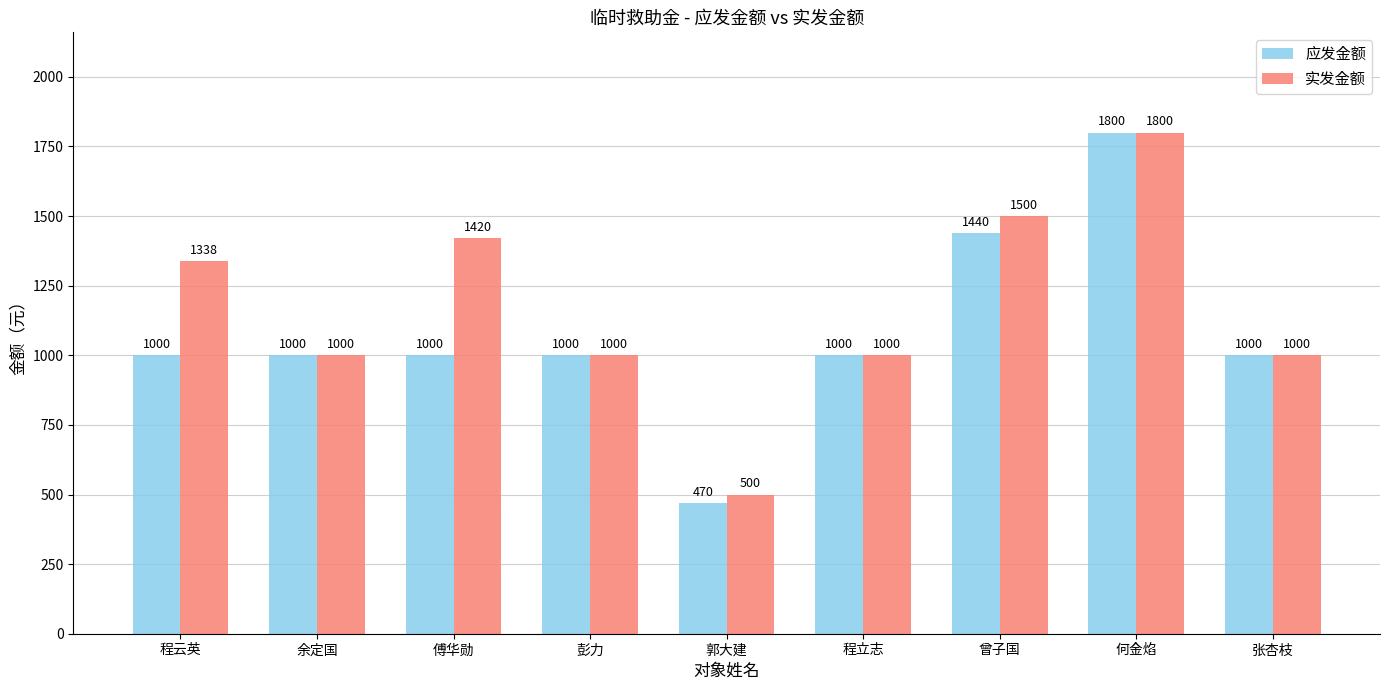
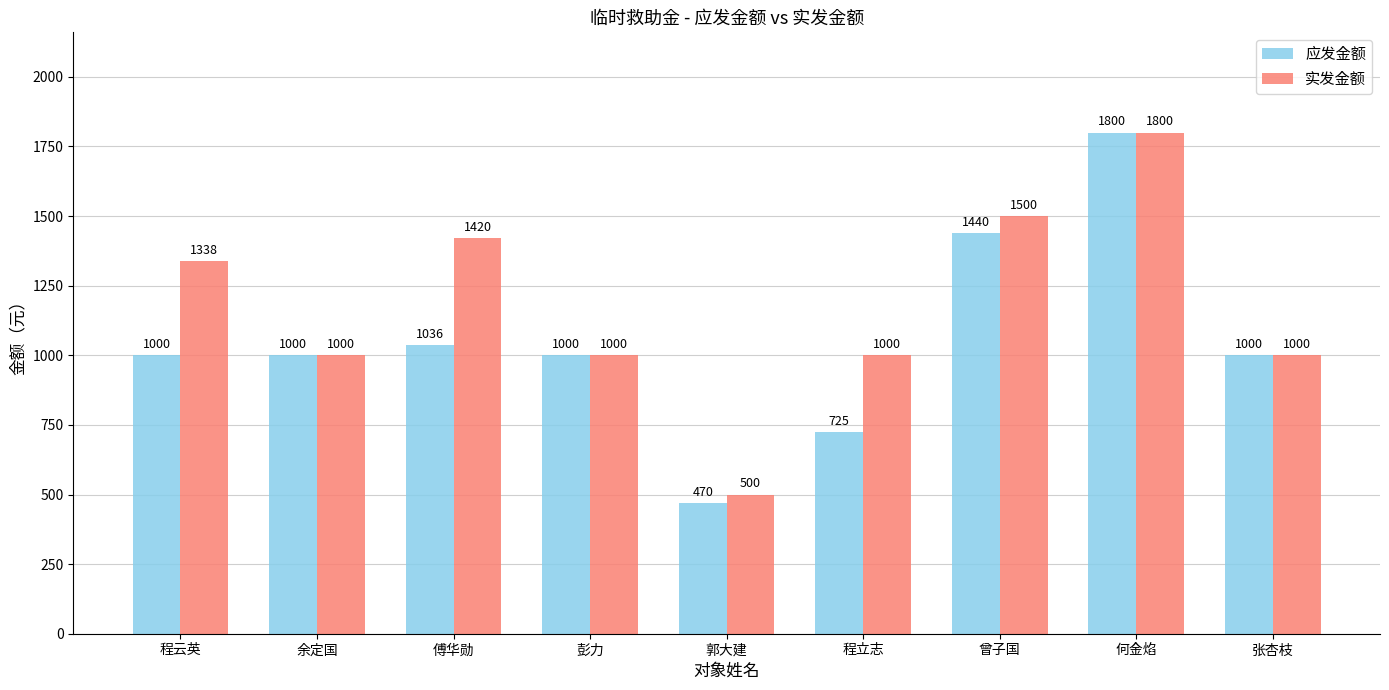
  {
    "应发金额": {
      "程云英": 1000,
      "余定国": 1000,
-     "傅华勋": 1000,
+     "傅华勋": 1036,
      "彭力": 1000,
      "郭大建": 470,
-     "程立志": 1000,
+     "程立志": 725,
      "曾子国": 1440,
      "何金焰": 1800,
      "张杏枝": 1000
    },
    "实发金额": {
      "程云英": 1338,
      "余定国": 1000,
      "傅华勋": 1420,
      "彭力": 1000,
      "郭大建": 500,
      "程立志": 1000,
      "曾子国": 1500,
      "何金焰": 1800,
      "张杏枝": 1000
    }
  }
